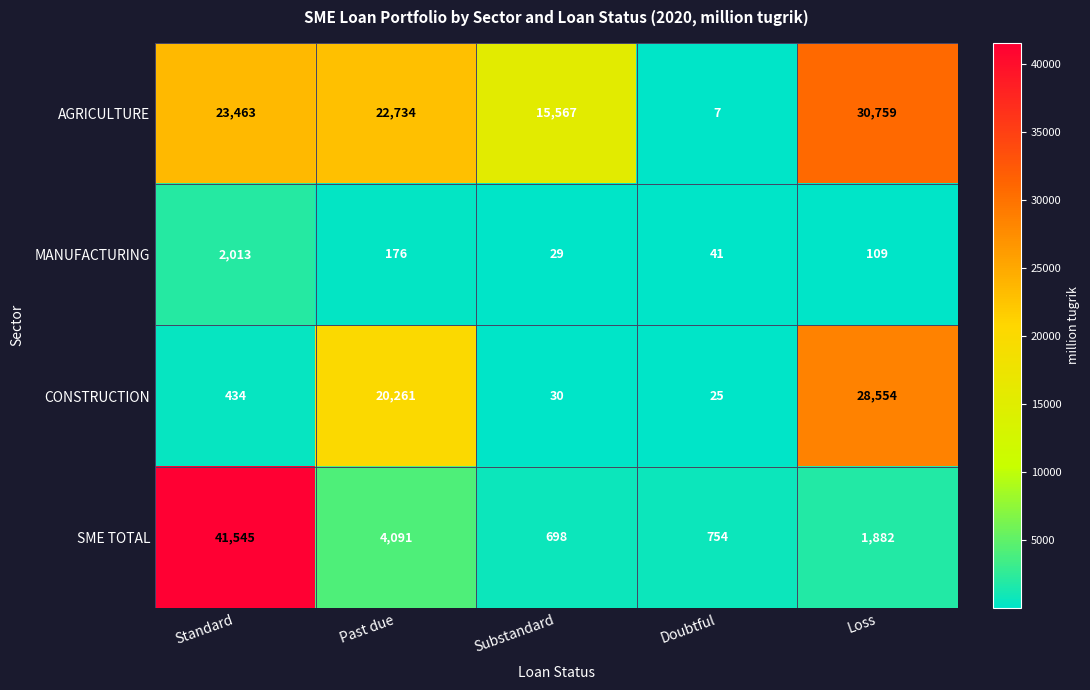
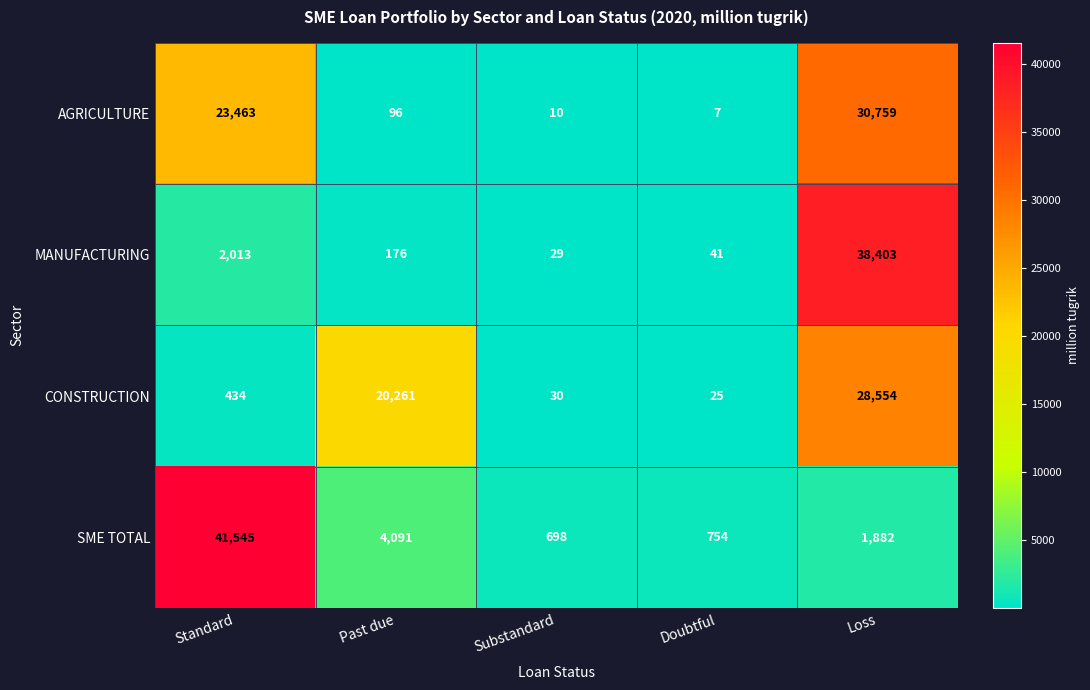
  {
    "AGRICULTURE": {
      "Standard": "23,463",
-     "Past due": "22,734",
-     "Substandard": "15,567",
+     "Past due": "96",
+     "Substandard": "10",
      "Doubtful": "7",
      "Loss": "30,759"
    },
    "MANUFACTURING": {
      "Standard": "2,013",
      "Past due": "176",
      "Substandard": "29",
      "Doubtful": "41",
-     "Loss": "109"
+     "Loss": "38,403"
    },
    "CONSTRUCTION": {
      "Standard": "434",
      "Past due": "20,261",
      "Substandard": "30",
      "Doubtful": "25",
      "Loss": "28,554"
    },
    "SME TOTAL": {
      "Standard": "41,545",
      "Past due": "4,091",
      "Substandard": "698",
      "Doubtful": "754",
      "Loss": "1,882"
    }
  }
